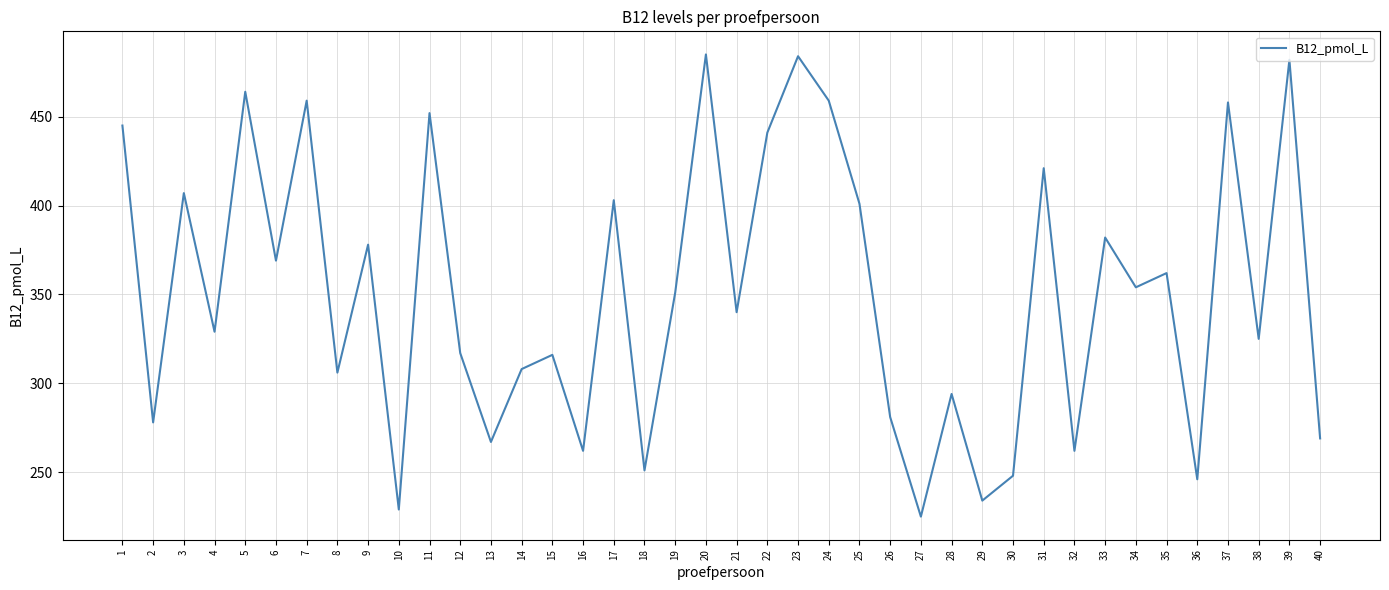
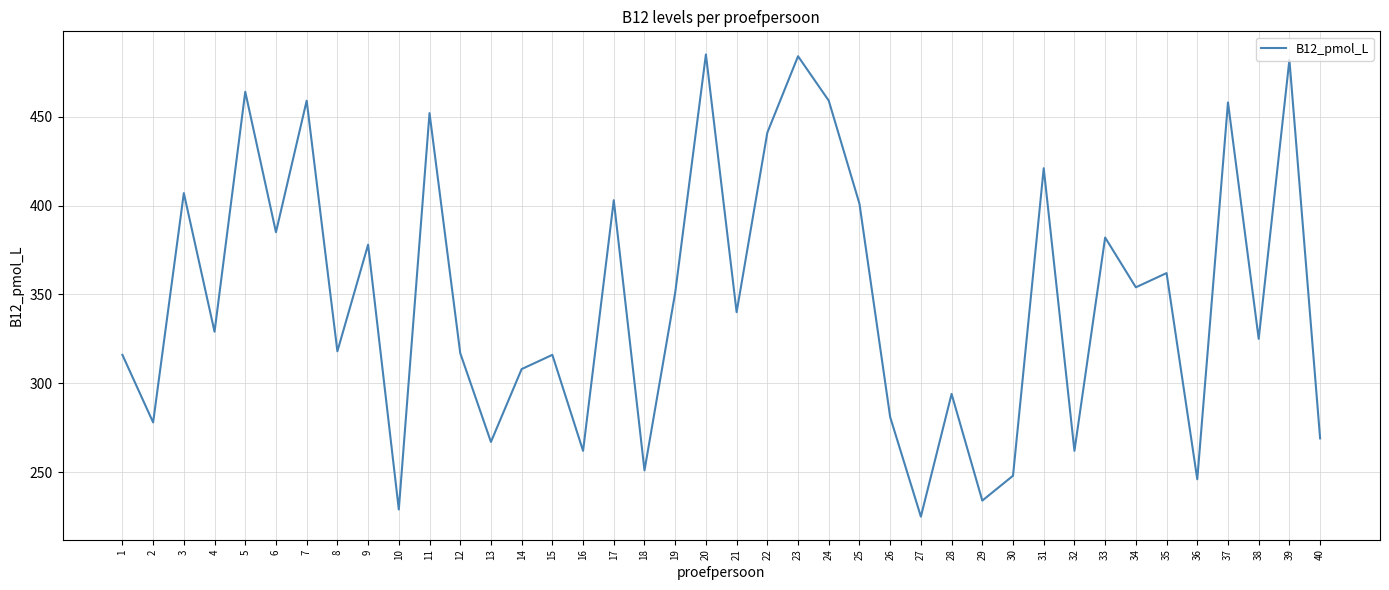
  {
-   "1": 445,
+   "1": 316,
    "2": 278,
    "3": 407,
    "4": 329,
    "5": 464,
-   "6": 369,
+   "6": 385,
    "7": 459,
-   "8": 306,
+   "8": 318,
    "9": 378,
    "10": 229,
    "11": 452,
    "12": 317,
    "13": 267,
    "14": 308,
    "15": 316,
    "16": 262,
    "17": 403,
    "18": 251,
    "19": 351,
    "20": 485,
    "21": 340,
    "22": 441,
    "23": 484,
    "24": 459,
    "25": 401,
    "26": 281,
    "27": 225,
    "28": 294,
    "29": 234,
    "30": 248,
    "31": 421,
    "32": 262,
    "33": 382,
    "34": 354,
    "35": 362,
    "36": 246,
    "37": 458,
    "38": 325,
    "40": 269
  }
